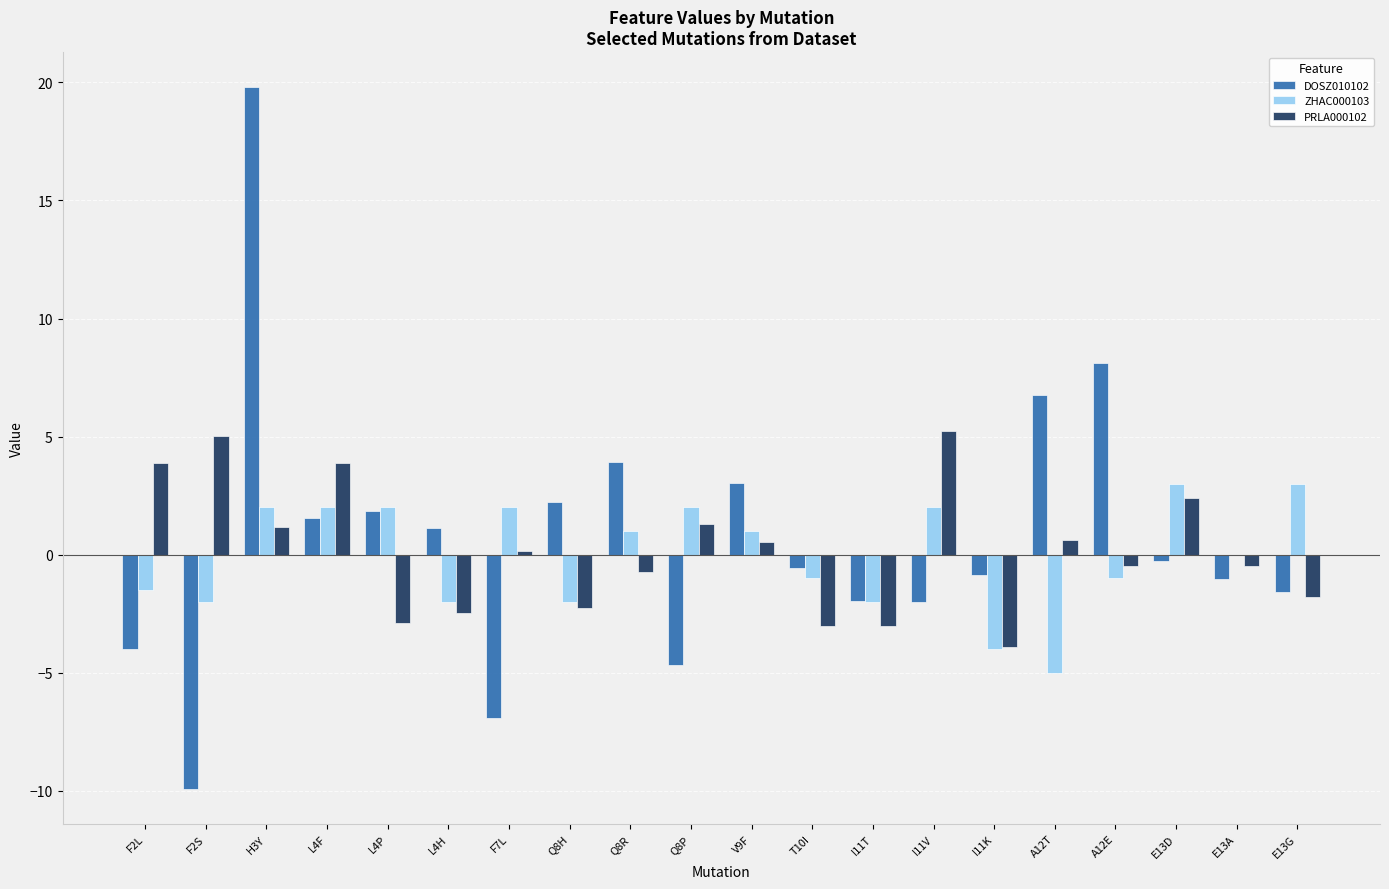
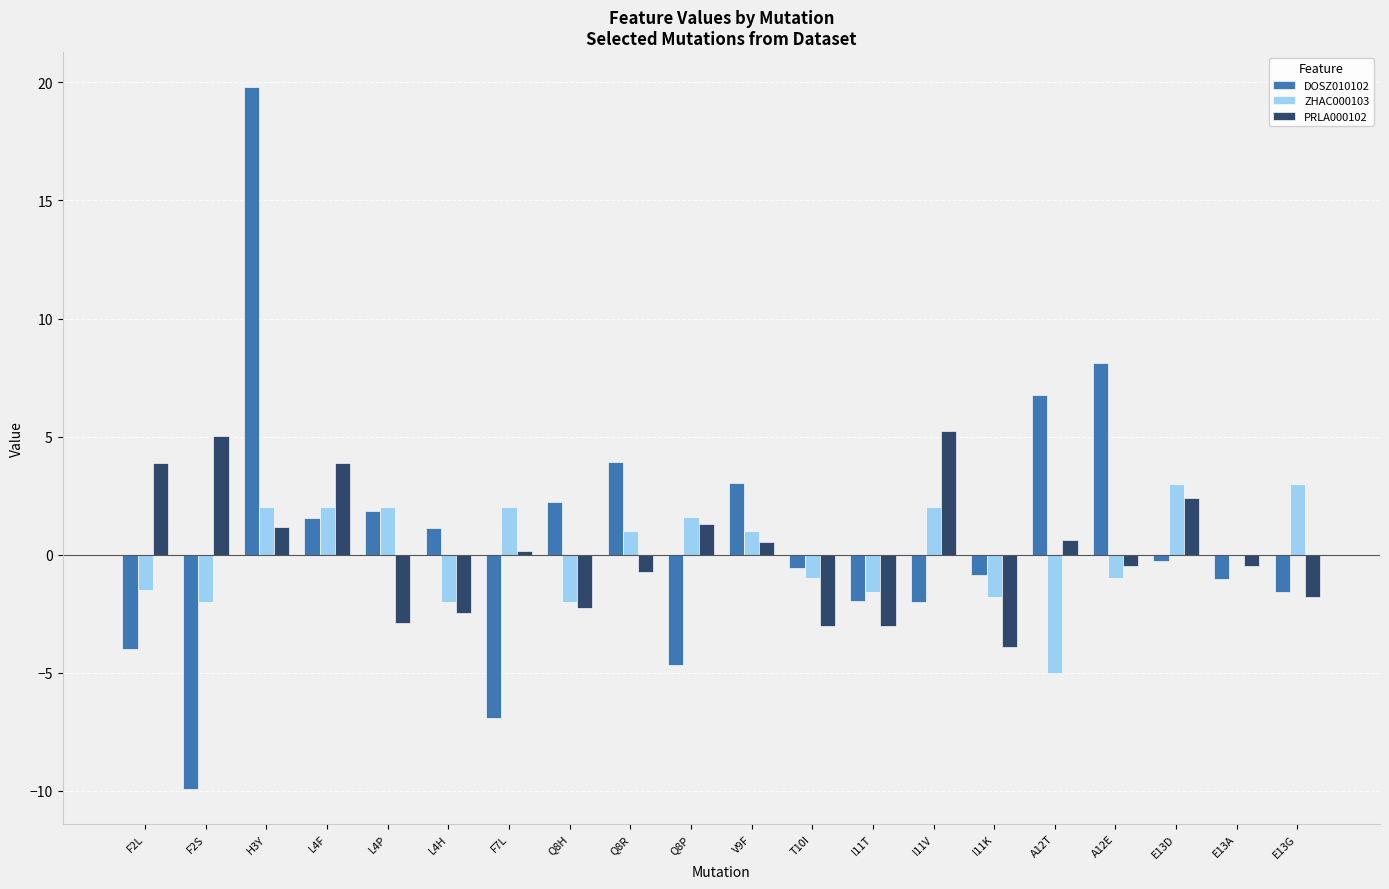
  {
    "DOSZ010102": {
      "F2L": -4.0,
      "F2S": -9.9,
      "H3Y": 19.8,
      "L4F": 1.5,
      "L4P": 1.8,
      "L4H": 1.1,
      "F7L": -6.9,
      "Q8H": 2.2,
      "Q8R": 3.9,
      "Q8P": -4.7,
      "V9F": 3.0,
      "T10I": -0.6,
      "I11T": -2.0,
      "I11V": -2.0,
      "I11K": -0.9,
      "A12T": 6.8,
      "A12E": 8.1,
      "E13D": -0.3,
      "E13A": -1.1,
      "E13G": -1.6
    },
    "ZHAC000103": {
      "F2L": -1.5,
      "F2S": -2.0,
      "H3Y": 2.0,
      "L4F": 2.0,
      "L4P": 2.0,
      "L4H": -2.0,
      "F7L": 2.0,
      "Q8H": -2.0,
      "Q8R": 1.0,
-     "Q8P": 2.0,
+     "Q8P": 1.6,
      "V9F": 1.0,
      "T10I": -1.0,
-     "I11T": -2.0,
+     "I11T": -1.6,
      "I11V": 2.0,
-     "I11K": -4.0,
+     "I11K": -1.8,
      "A12T": -5.0,
      "A12E": -1.0,
      "E13D": 3.0,
      "E13A": 0.0,
      "E13G": 3.0
    },
    "PRLA000102": {
      "F2L": 3.9,
      "F2S": 5.0,
      "H3Y": 1.2,
      "L4F": 3.9,
      "L4P": -2.9,
      "L4H": -2.5,
      "F7L": 0.2,
      "Q8H": -2.2,
      "Q8R": -0.7,
      "Q8P": 1.3,
      "V9F": 0.5,
      "T10I": -3.0,
      "I11T": -3.0,
      "I11V": 5.2,
      "I11K": -3.9,
      "A12T": 0.6,
      "A12E": -0.5,
      "E13D": 2.4,
      "E13A": -0.5,
      "E13G": -1.8
    }
  }
